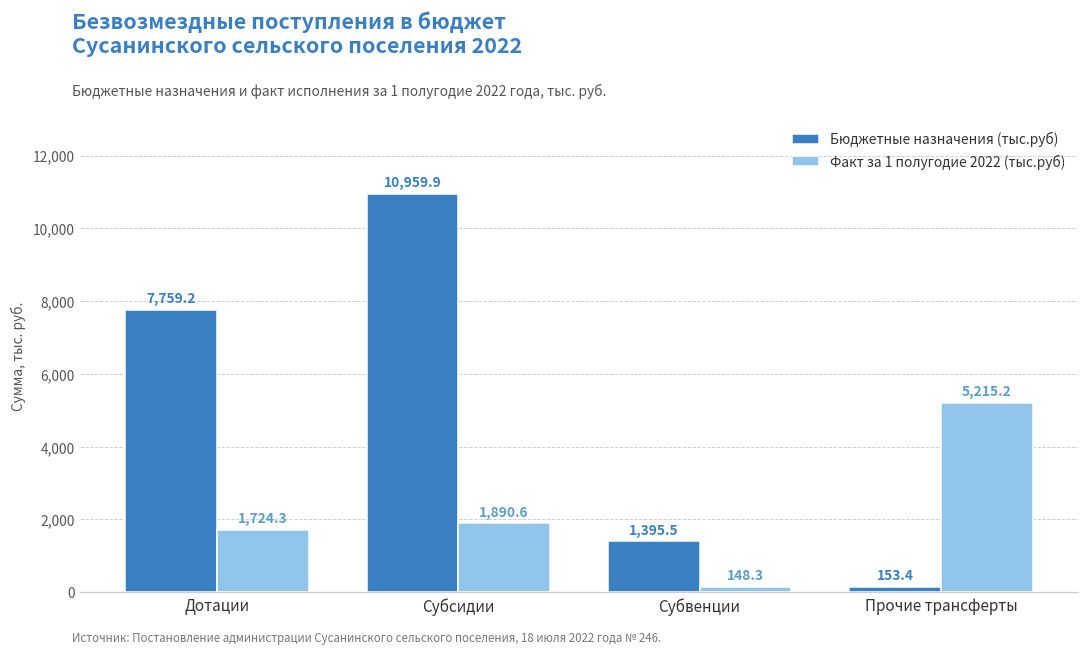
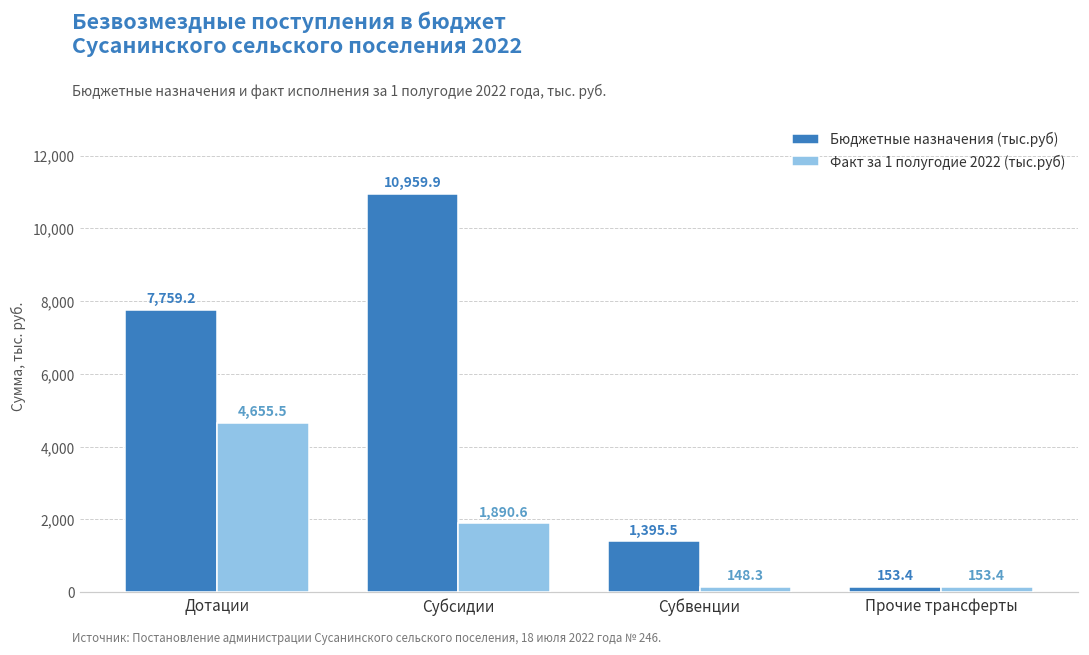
  {
    "Бюджетные назначения (тыс.руб)": {
      "Дотации": "7,759.2",
      "Субсидии": "10,959.9",
      "Субвенции": "1,395.5",
      "Прочие трансферты": "153.4"
    },
    "Факт за 1 полугодие 2022 (тыс.руб)": {
-     "Дотации": "1,724.3",
+     "Дотации": "4,655.5",
      "Субсидии": "1,890.6",
      "Субвенции": "148.3",
-     "Прочие трансферты": "5,215.2"
+     "Прочие трансферты": "153.4"
    }
  }
